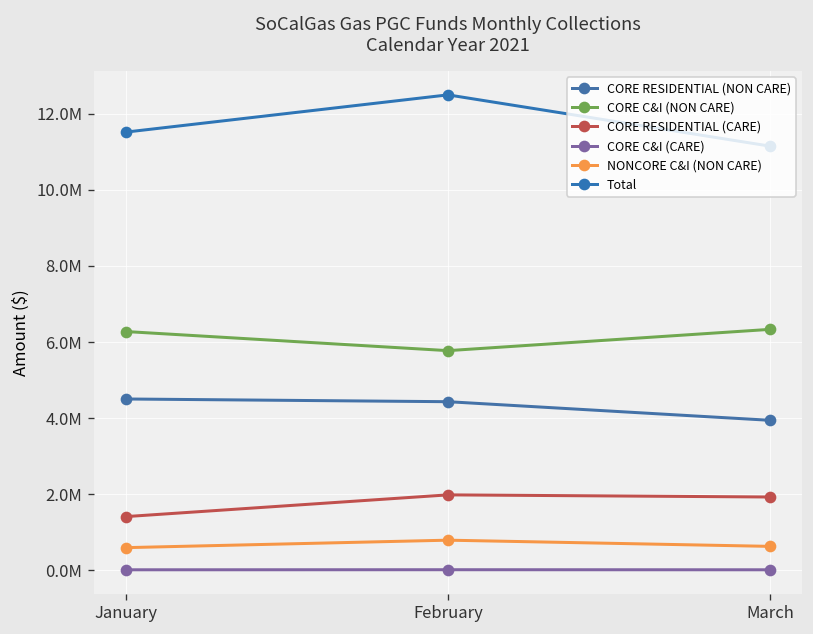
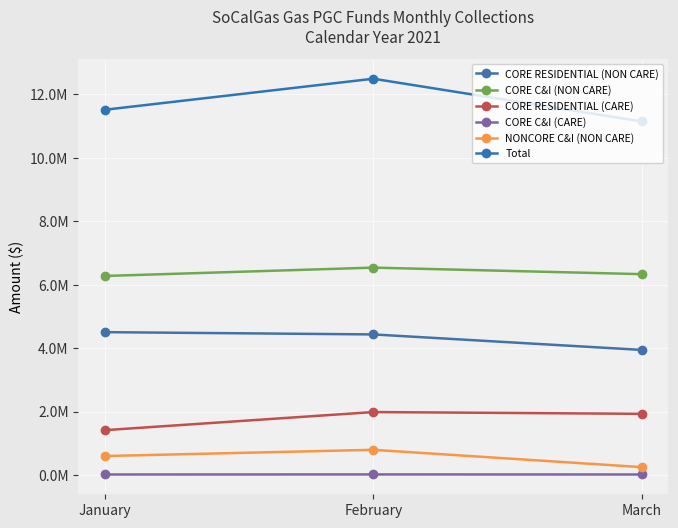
  {
    "CORE C&I (NON CARE)": {
      "January": 6300000,
-     "February": 5800000,
+     "February": 6500000,
      "March": 6300000
    },
    "CORE RESIDENTIAL (CARE)": {
      "January": 1400000,
      "February": 2000000,
      "March": 1900000
    },
    "CORE C&I (CARE)": {
      "January": 0,
      "February": 0,
      "March": 0
    },
    "NONCORE C&I (NON CARE)": {
      "January": 600000,
      "February": 800000,
-     "March": 600000
+     "March": 200000
    }
  }
